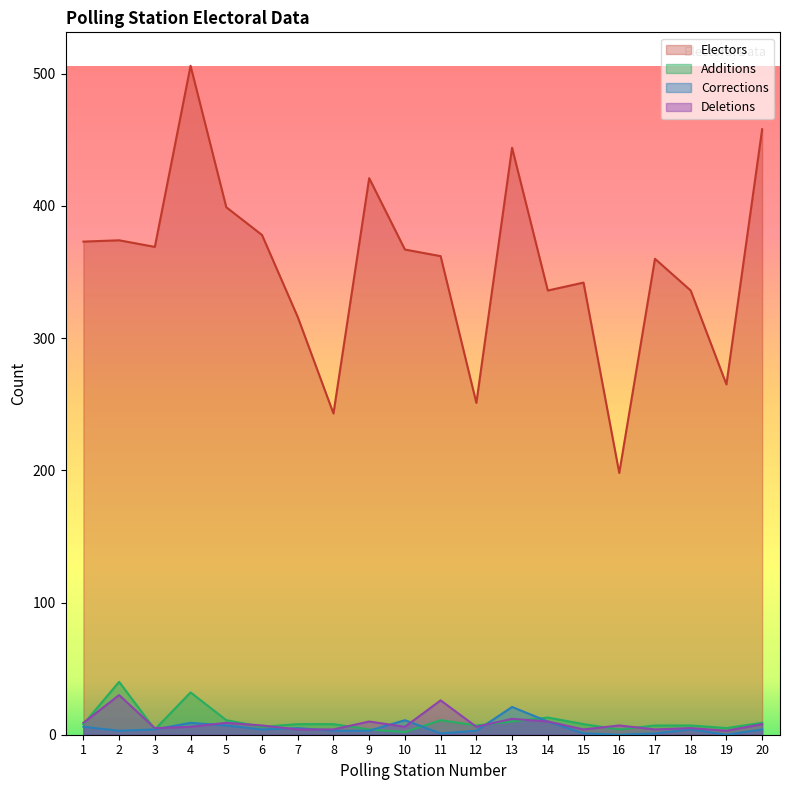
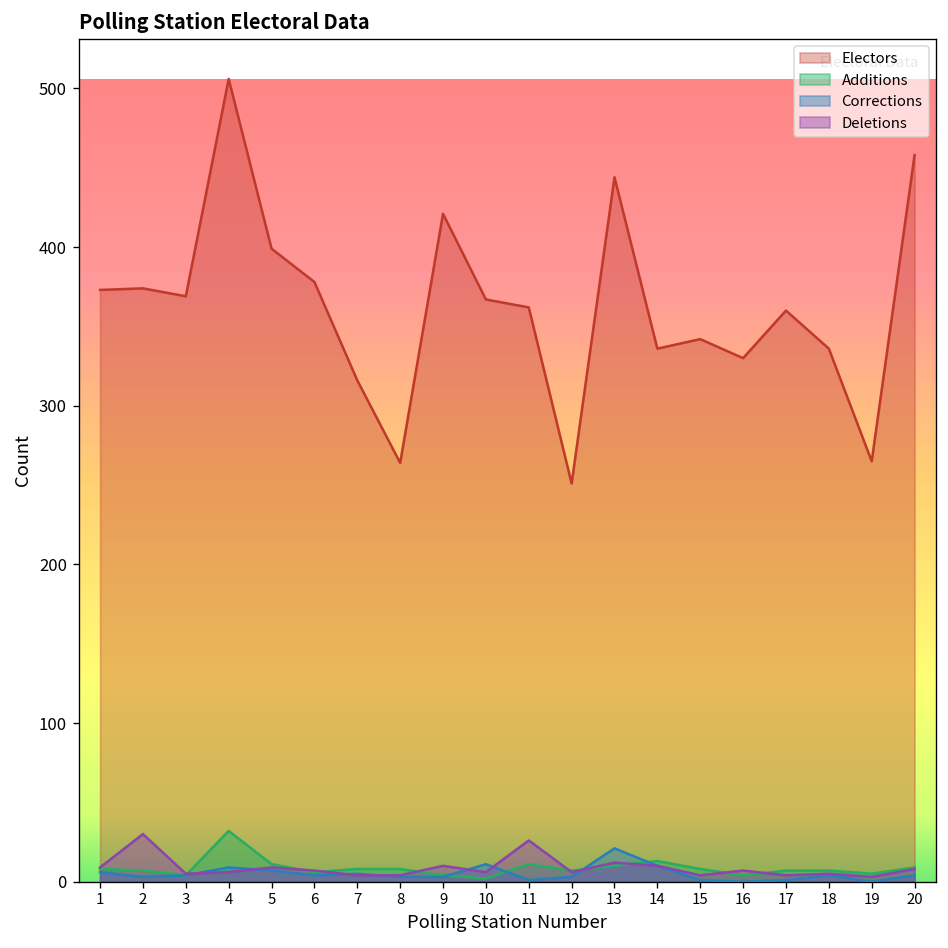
  {
    "Electors": {
      "1": 373,
      "2": 374,
      "3": 369,
      "4": 506,
      "5": 399,
      "6": 378,
      "7": 316,
-     "8": 243,
+     "8": 264,
      "9": 421,
      "10": 367,
      "11": 362,
      "12": 251,
      "13": 444,
      "14": 336,
      "15": 342,
-     "16": 198,
+     "16": 330,
      "17": 360,
      "18": 336,
      "19": 265,
      "20": 458
    },
    "Additions": {
-     "2": 40,
+     "2": 7,
      "4": 32,
      "5": 11,
      "7": 8,
      "8": 8,
      "10": 2,
      "11": 11,
      "13": 10,
      "14": 13,
      "15": 8,
      "16": 4,
      "17": 7,
      "18": 7,
      "19": 5
    },
    "Corrections": {
      "1": 6,
      "2": 3,
      "4": 9,
      "5": 7,
      "6": 4,
      "10": 11,
      "11": 1,
      "12": 3,
      "13": 21,
      "15": 1,
      "16": 0,
      "17": 1,
      "19": 0,
      "20": 4
    },
    "Deletions": {
      "2": 30,
      "4": 6,
      "5": 9,
      "9": 10,
      "10": 6,
      "11": 26,
      "13": 12,
      "15": 4,
      "16": 7,
      "17": 4,
      "19": 3
    }
  }
